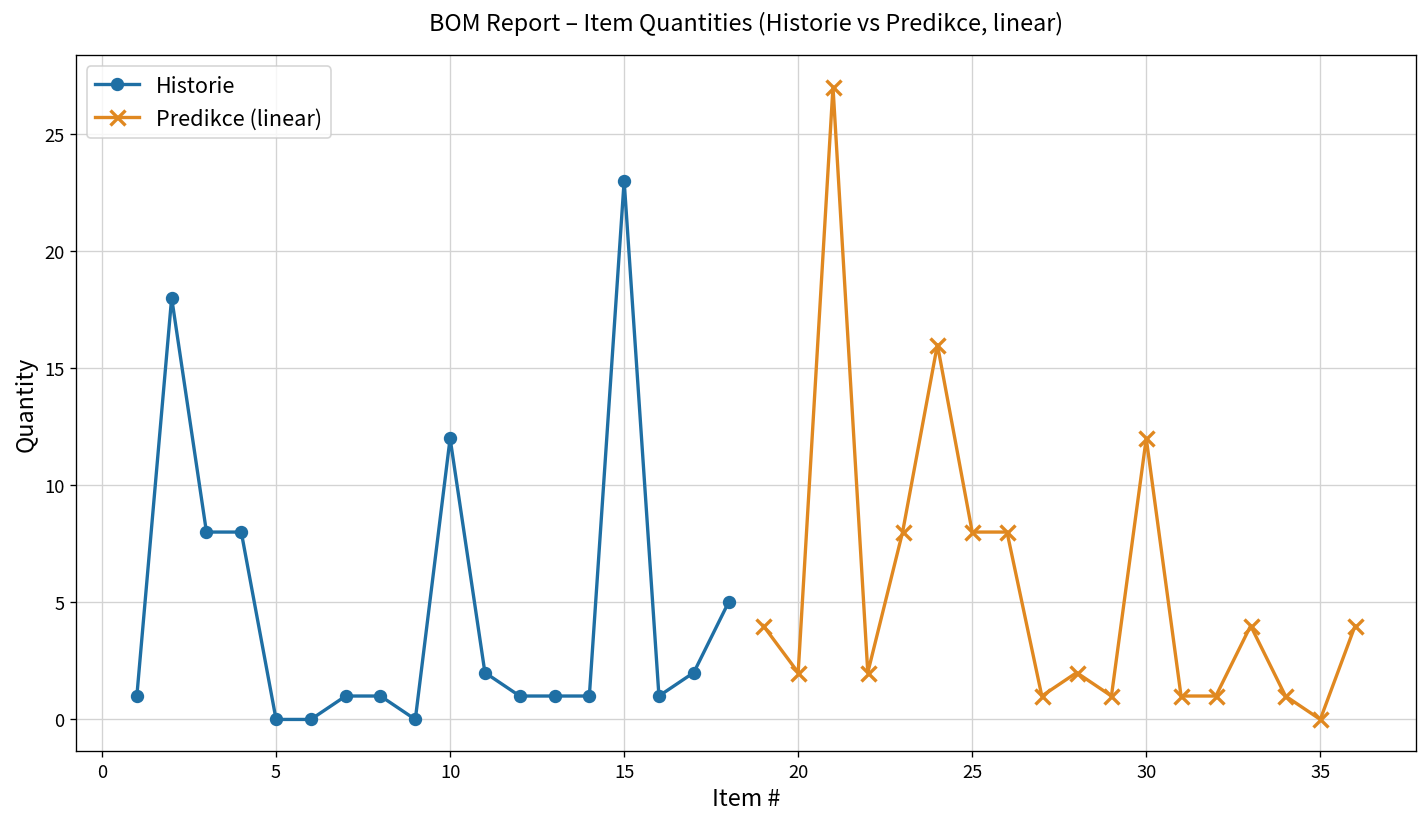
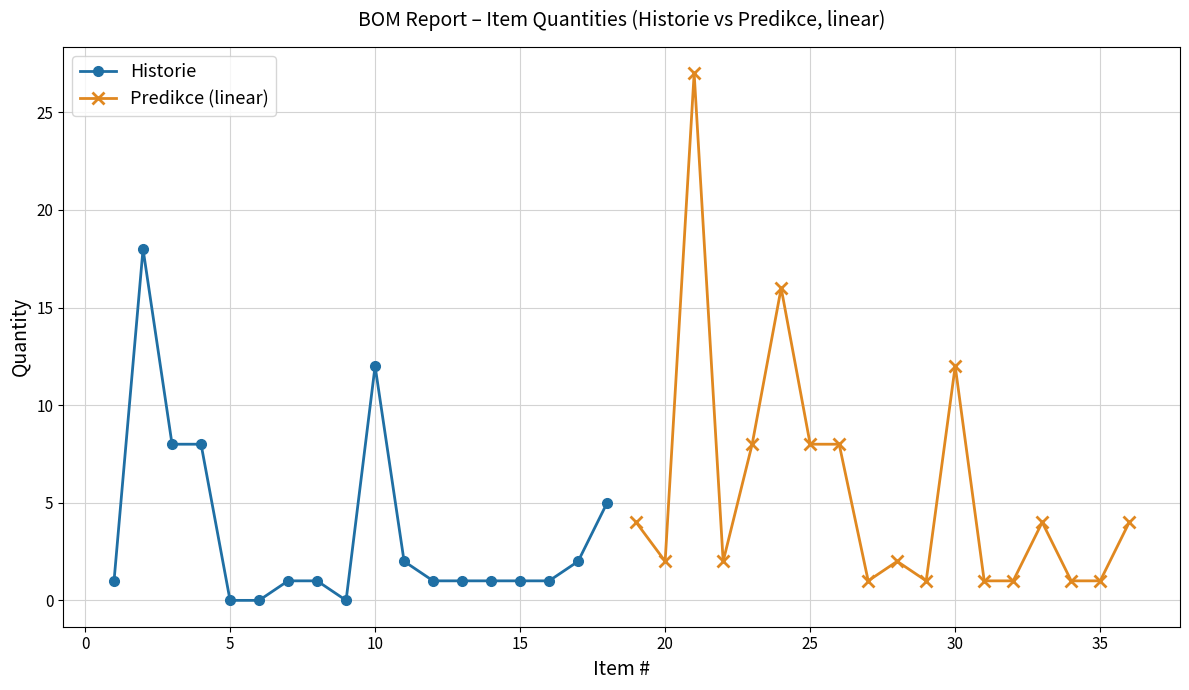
  {
    "Historie": {
      "5": 0,
      "10": 12,
-     "15": 23
+     "15": 1
    },
    "Predikce (linear)": {
      "20": 2,
      "25": 8,
      "30": 12,
-     "35": 0
+     "35": 1
    }
  }
